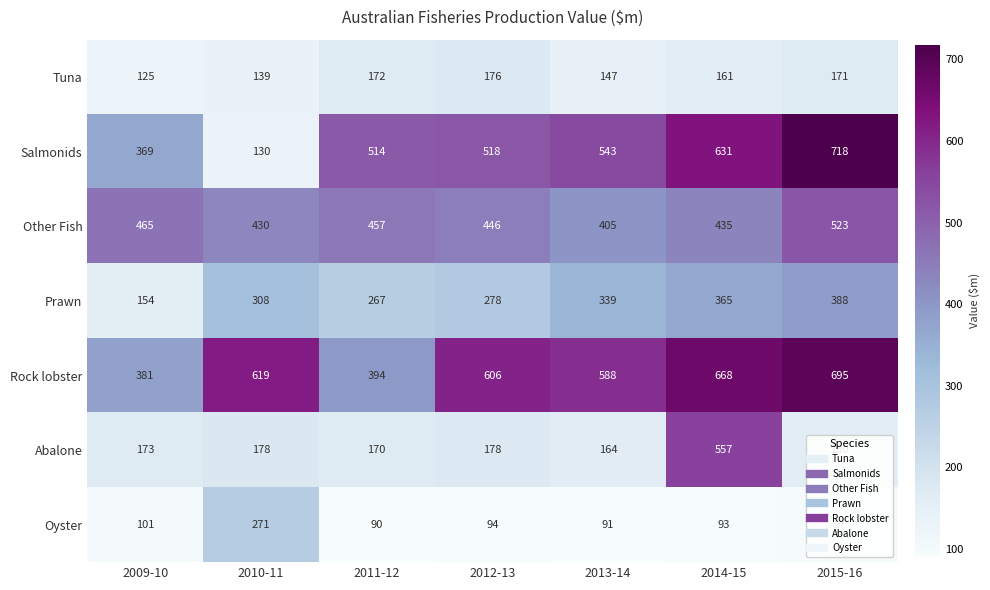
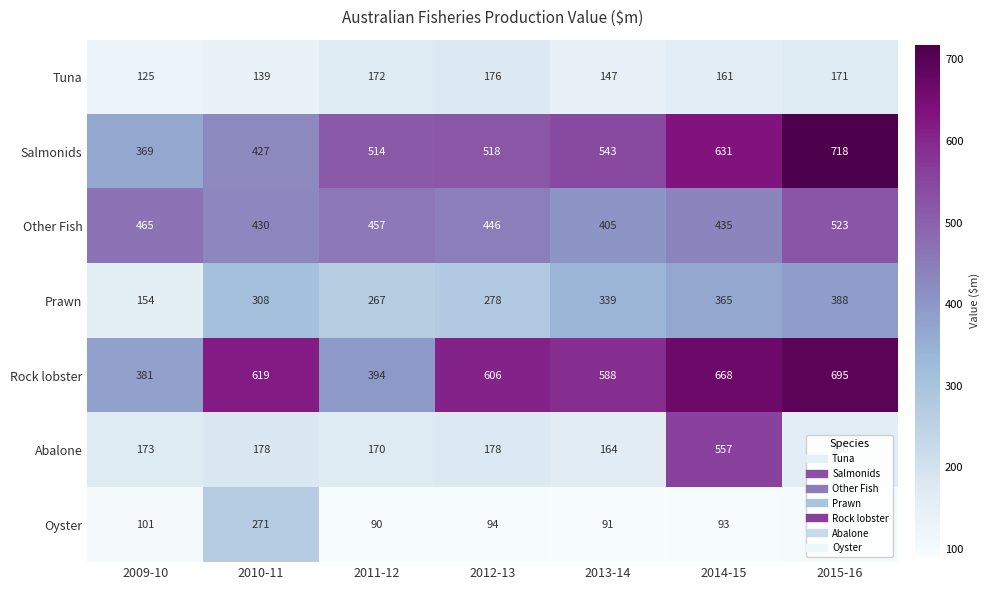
  {
    "Tuna": {
      "2009-10": 125,
      "2010-11": 139,
      "2011-12": 172,
      "2012-13": 176,
      "2013-14": 147,
      "2014-15": 161,
      "2015-16": 171
    },
    "Salmonids": {
      "2009-10": 369,
-     "2010-11": 130,
+     "2010-11": 427,
      "2011-12": 514,
      "2012-13": 518,
      "2013-14": 543,
      "2014-15": 631,
      "2015-16": 718
    },
    "Other Fish": {
      "2009-10": 465,
      "2010-11": 430,
      "2011-12": 457,
      "2012-13": 446,
      "2013-14": 405,
      "2014-15": 435,
      "2015-16": 523
    },
    "Prawn": {
      "2009-10": 154,
      "2010-11": 308,
      "2011-12": 267,
      "2012-13": 278,
      "2013-14": 339,
      "2014-15": 365,
      "2015-16": 388
    },
    "Rock lobster": {
      "2009-10": 381,
      "2010-11": 619,
      "2011-12": 394,
      "2012-13": 606,
      "2013-14": 588,
      "2014-15": 668,
      "2015-16": 695
    },
    "Abalone": {
      "2009-10": 173,
      "2010-11": 178,
      "2011-12": 170,
      "2012-13": 178,
      "2013-14": 164,
      "2014-15": 557
    },
    "Oyster": {
      "2009-10": 101,
      "2010-11": 271,
      "2011-12": 90,
      "2012-13": 94,
      "2013-14": 91,
      "2014-15": 93
    }
  }
